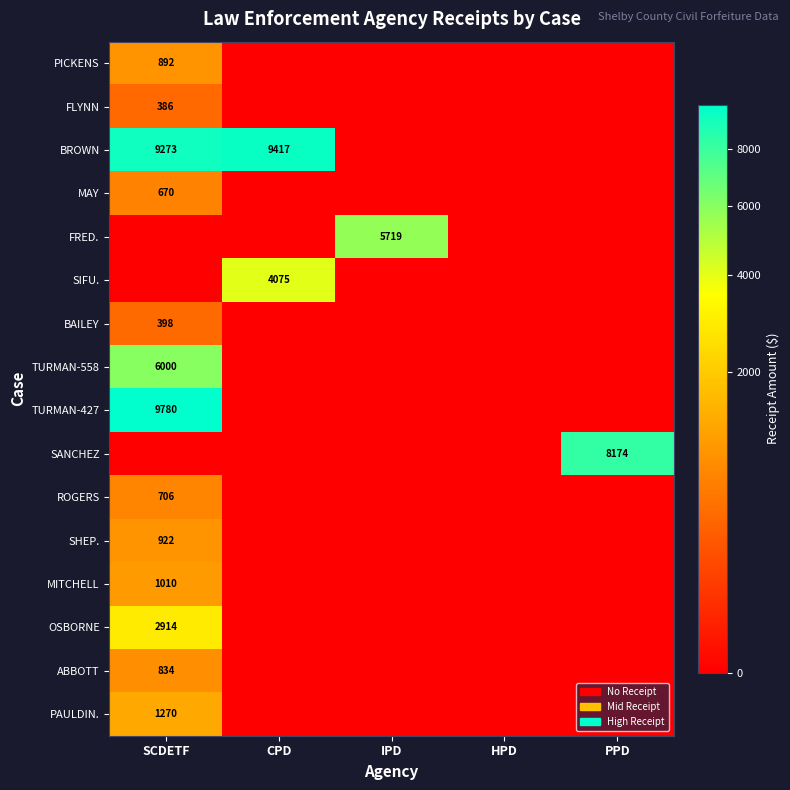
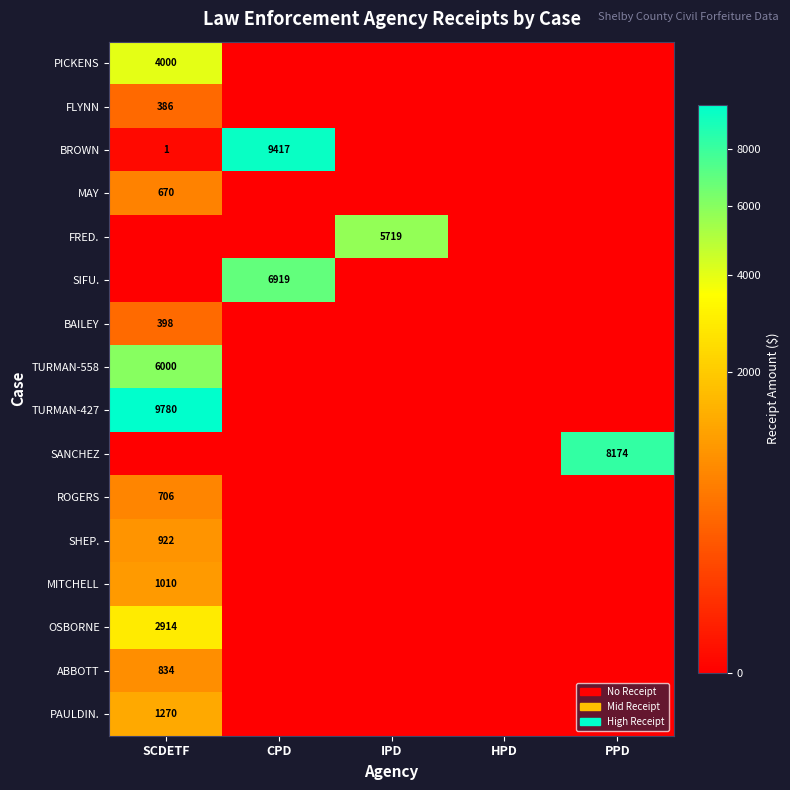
  {
    "PICKENS": {
-     "SCDETF": 892
+     "SCDETF": 4000
    },
    "FLYNN": {
      "SCDETF": 386
    },
    "BROWN": {
-     "SCDETF": 9273,
+     "SCDETF": 1,
      "CPD": 9417
    },
    "MAY": {
      "SCDETF": 670
    },
    "FRED.": {
      "IPD": 5719
    },
    "SIFU.": {
-     "CPD": 4075
+     "CPD": 6919
    },
    "BAILEY": {
      "SCDETF": 398
    },
    "TURMAN-558": {
      "SCDETF": 6000
    },
    "TURMAN-427": {
      "SCDETF": 9780
    },
    "SANCHEZ": {
      "PPD": 8174
    },
    "ROGERS": {
      "SCDETF": 706
    },
    "SHEP.": {
      "SCDETF": 922
    },
    "MITCHELL": {
      "SCDETF": 1010
    },
    "OSBORNE": {
      "SCDETF": 2914
    },
    "ABBOTT": {
      "SCDETF": 834
    },
    "PAULDIN.": {
      "SCDETF": 1270
    }
  }
